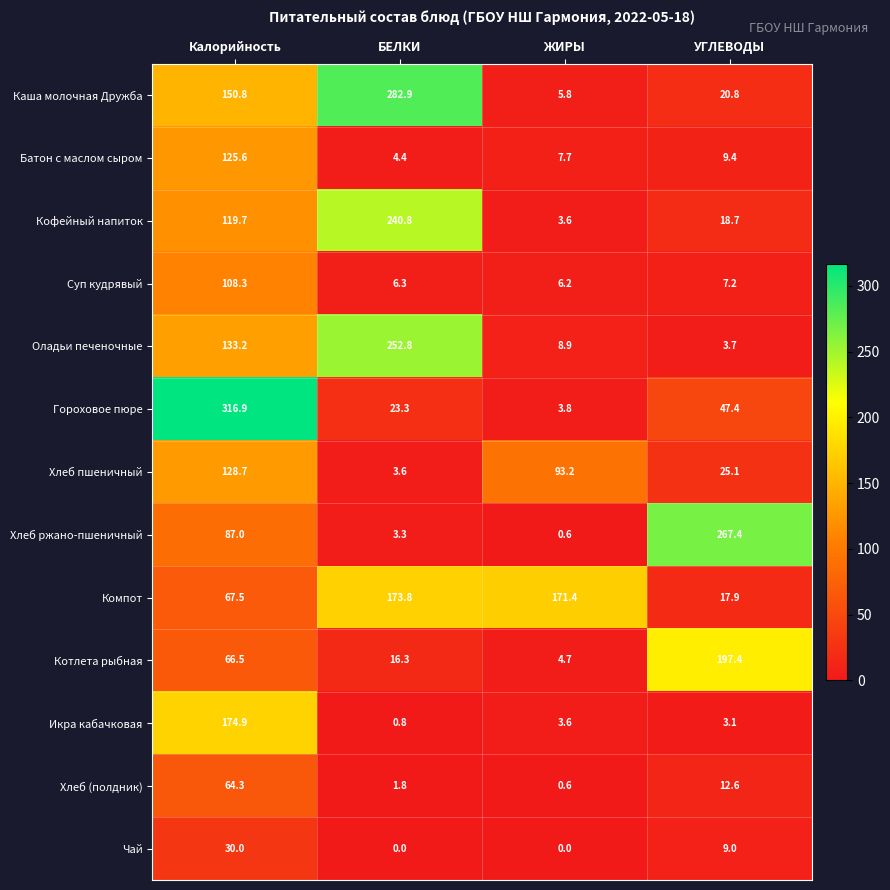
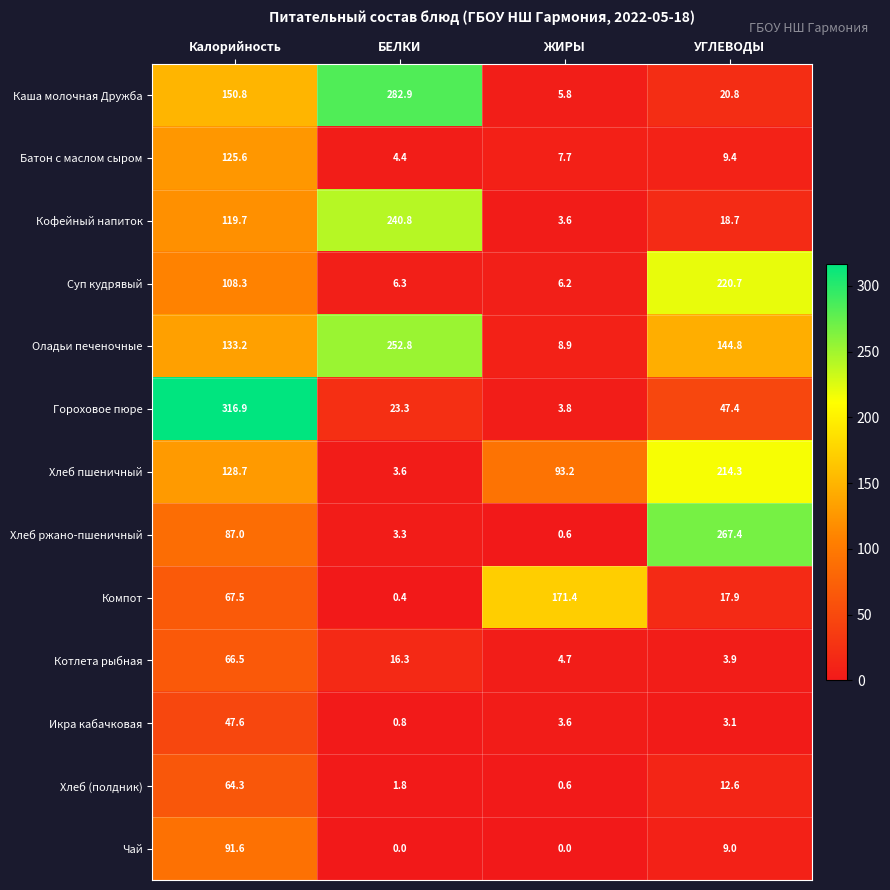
  {
    "Каша молочная Дружба": {
      "Калорийность": 150.8,
      "БЕЛКИ": 282.9,
      "ЖИРЫ": 5.8,
      "УГЛЕВОДЫ": 20.8
    },
    "Батон с маслом сыром": {
      "Калорийность": 125.6,
      "БЕЛКИ": 4.4,
      "ЖИРЫ": 7.7,
      "УГЛЕВОДЫ": 9.4
    },
    "Кофейный напиток": {
      "Калорийность": 119.7,
      "БЕЛКИ": 240.8,
      "ЖИРЫ": 3.6,
      "УГЛЕВОДЫ": 18.7
    },
    "Суп кудрявый": {
      "Калорийность": 108.3,
      "БЕЛКИ": 6.3,
      "ЖИРЫ": 6.2,
-     "УГЛЕВОДЫ": 7.2
+     "УГЛЕВОДЫ": 220.7
    },
    "Оладьи печеночные": {
      "Калорийность": 133.2,
      "БЕЛКИ": 252.8,
      "ЖИРЫ": 8.9,
-     "УГЛЕВОДЫ": 3.7
+     "УГЛЕВОДЫ": 144.8
    },
    "Гороховое пюре": {
      "Калорийность": 316.9,
      "БЕЛКИ": 23.3,
      "ЖИРЫ": 3.8,
      "УГЛЕВОДЫ": 47.4
    },
    "Хлеб пшеничный": {
      "Калорийность": 128.7,
      "БЕЛКИ": 3.6,
      "ЖИРЫ": 93.2,
-     "УГЛЕВОДЫ": 25.1
+     "УГЛЕВОДЫ": 214.3
    },
    "Хлеб ржано-пшеничный": {
      "Калорийность": 87.0,
      "БЕЛКИ": 3.3,
      "ЖИРЫ": 0.6,
      "УГЛЕВОДЫ": 267.4
    },
    "Компот": {
      "Калорийность": 67.5,
-     "БЕЛКИ": 173.8,
+     "БЕЛКИ": 0.4,
      "ЖИРЫ": 171.4,
      "УГЛЕВОДЫ": 17.9
    },
    "Котлета рыбная": {
      "Калорийность": 66.5,
      "БЕЛКИ": 16.3,
      "ЖИРЫ": 4.7,
-     "УГЛЕВОДЫ": 197.4
+     "УГЛЕВОДЫ": 3.9
    },
    "Икра кабачковая": {
-     "Калорийность": 174.9,
+     "Калорийность": 47.6,
      "БЕЛКИ": 0.8,
      "ЖИРЫ": 3.6,
      "УГЛЕВОДЫ": 3.1
    },
    "Хлеб (полдник)": {
      "Калорийность": 64.3,
      "БЕЛКИ": 1.8,
      "ЖИРЫ": 0.6,
      "УГЛЕВОДЫ": 12.6
    },
    "Чай": {
-     "Калорийность": 30.0,
+     "Калорийность": 91.6,
      "БЕЛКИ": 0.0,
      "ЖИРЫ": 0.0,
      "УГЛЕВОДЫ": 9.0
    }
  }
